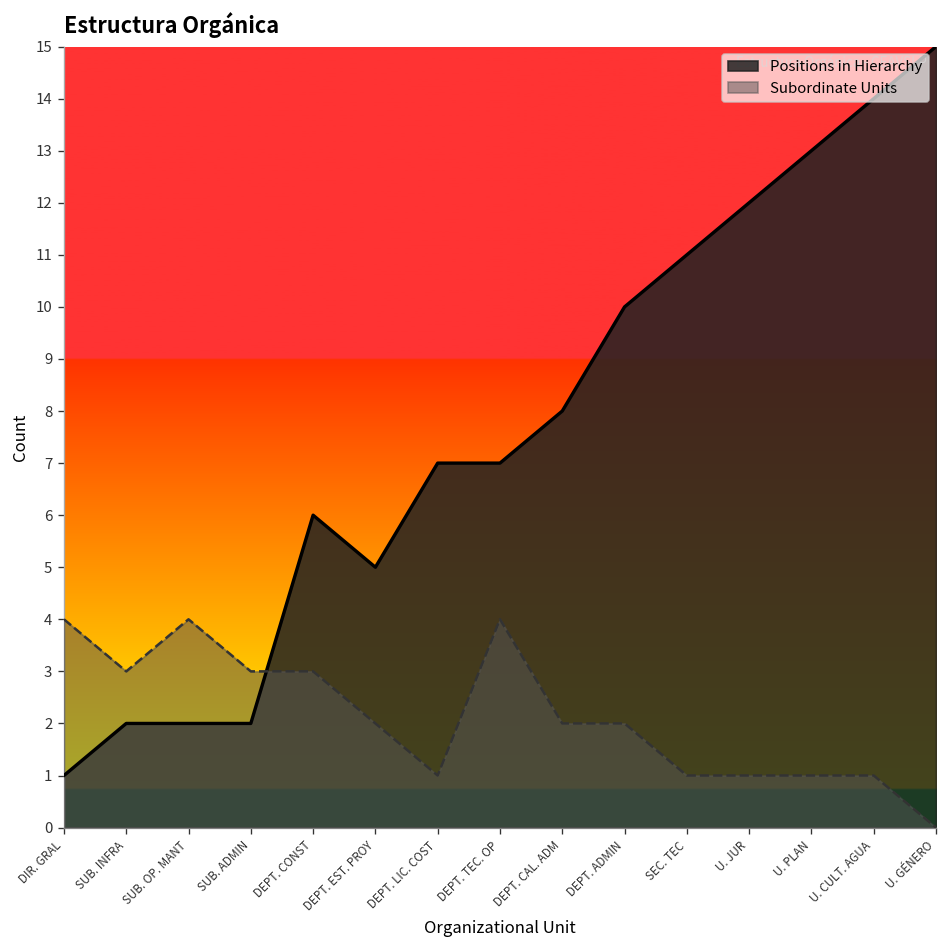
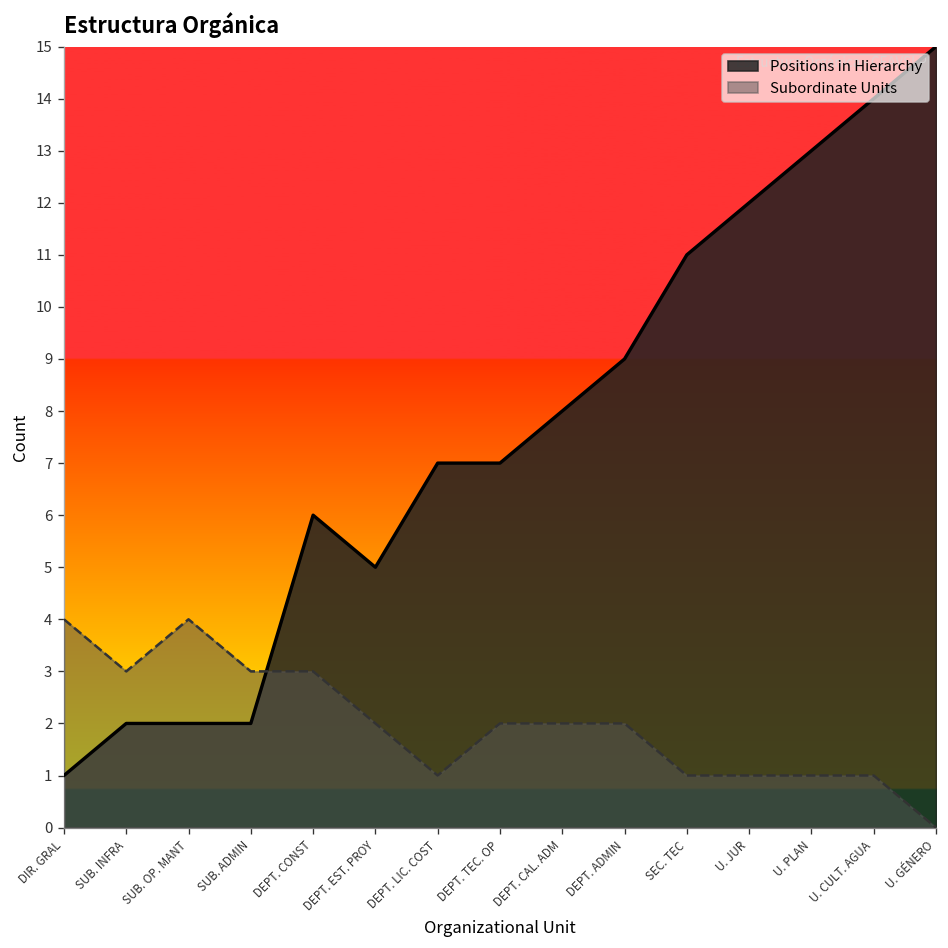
  {
    "Positions in Hierarchy": {
      "DIR. GRAL": 1,
      "SUB. INFRA": 2,
      "SUB. OP. MANT": 2,
      "SUB. ADMIN": 2,
      "DEPT. CONST": 6,
      "DEPT. EST. PROY": 5,
      "DEPT. LIC. COST": 7,
      "DEPT. TEC. OP": 7,
      "DEPT. CAL. ADM": 8,
-     "DEPT. ADMIN": 10,
+     "DEPT. ADMIN": 9,
      "SEC. TEC": 11,
      "U. JUR": 12,
      "U. PLAN": 13,
      "U. GÉNERO": 15
    },
    "Subordinate Units": {
      "DIR. GRAL": 4,
      "SUB. INFRA": 3,
      "SUB. OP. MANT": 4,
      "SUB. ADMIN": 3,
      "DEPT. CONST": 3,
      "DEPT. EST. PROY": 2,
      "DEPT. LIC. COST": 1,
-     "DEPT. TEC. OP": 4,
+     "DEPT. TEC. OP": 2,
      "DEPT. CAL. ADM": 2,
      "DEPT. ADMIN": 2,
      "SEC. TEC": 1,
      "U. JUR": 1,
      "U. PLAN": 1,
      "U. CULT. AGUA": 1,
      "U. GÉNERO": 0
    }
  }
